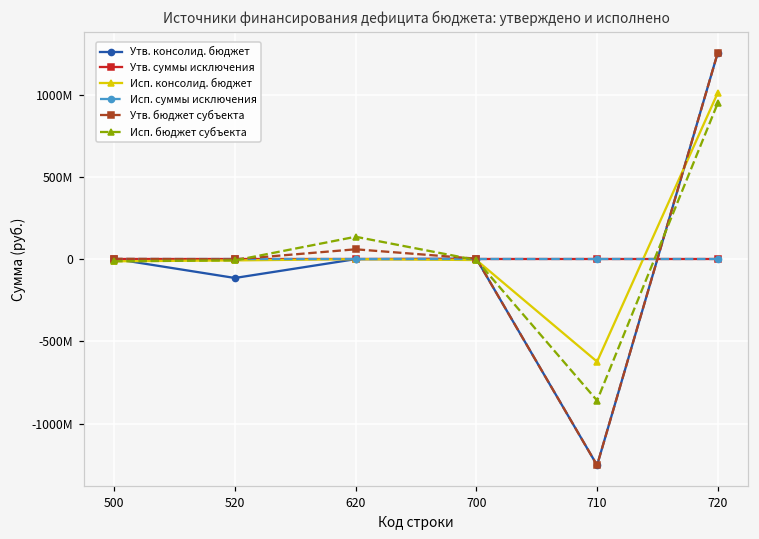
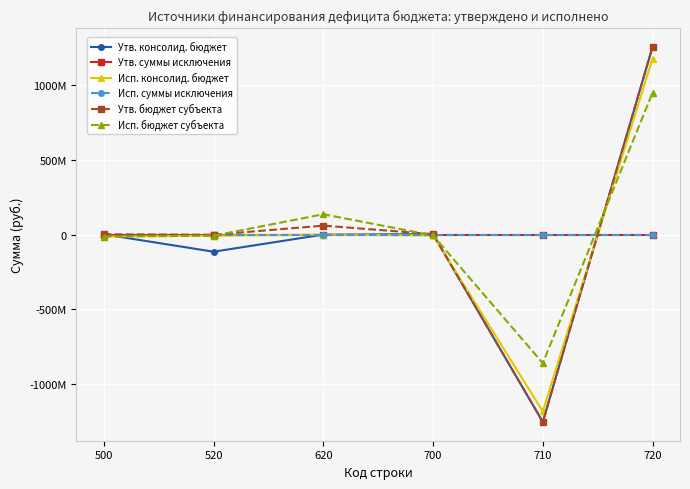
  {
    "Утв. консолид. бюджет": {
      "520": -110000000
    },
    "Исп. суммы исключения": {
      "710": 0,
      "720": 0
    },
    "Исп. консолид. бюджет": {
-     "710": -620000000,
-     "720": 1010000000
+     "710": -1180000000,
+     "720": 1180000000
    },
    "Утв. бюджет субъекта": {
      "620": 60000000
    },
    "Исп. бюджет субъекта": {
      "620": 140000000,
      "710": -860000000,
      "720": 950000000
    }
  }
